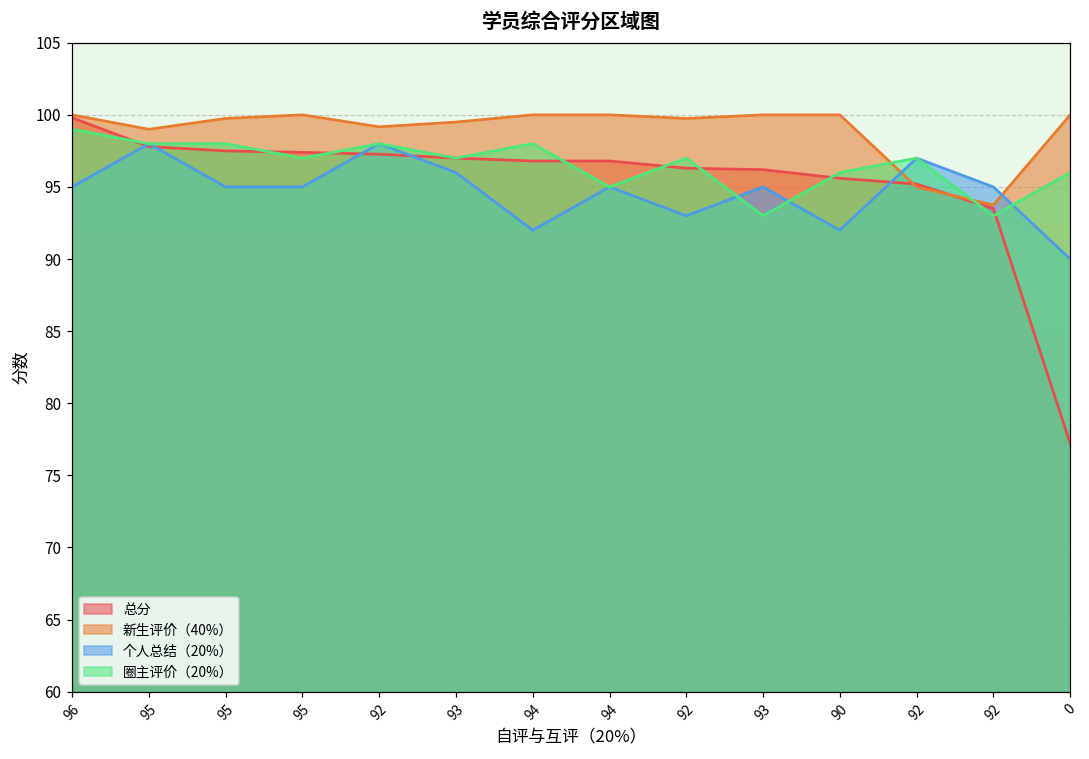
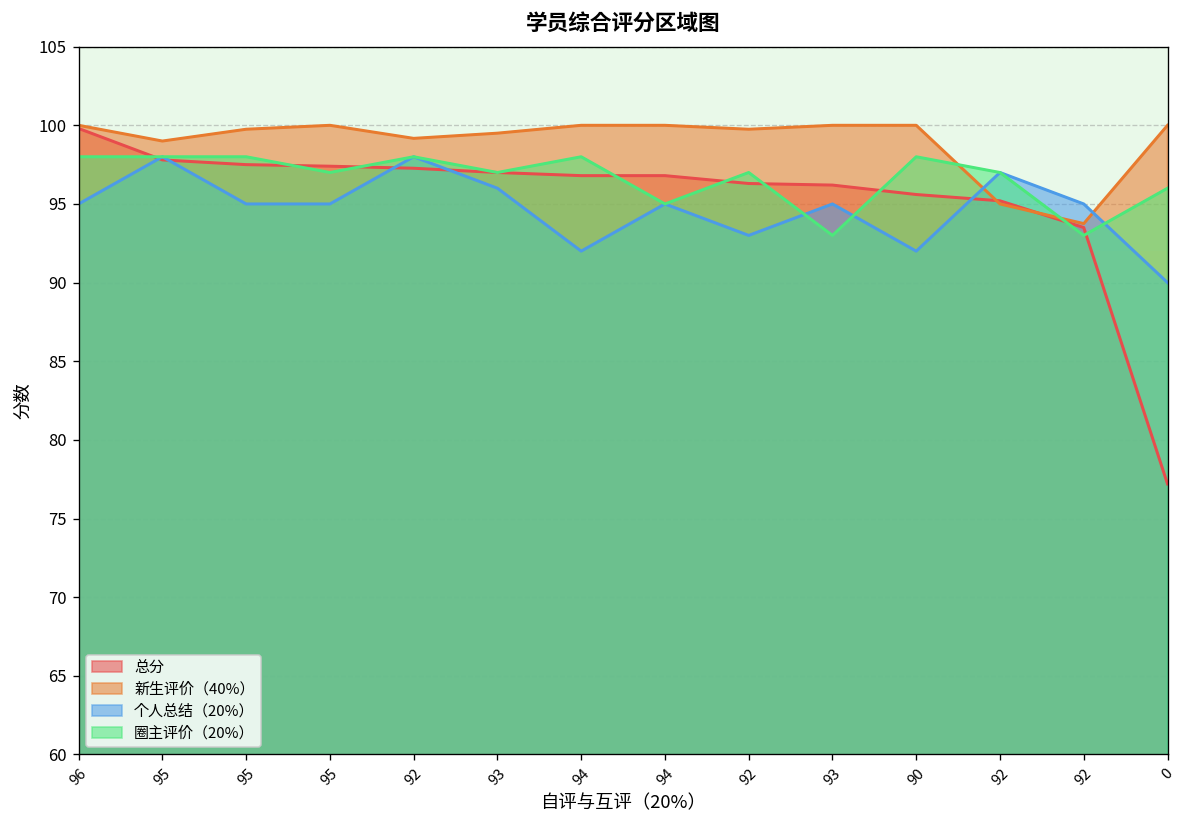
  {
    "个人总结（20%）": {
      "96": 95,
      "90": 92,
      "0": 90
    },
    "圈主评价（20%）": {
-     "96": 99,
-     "90": 96,
+     "96": 98,
+     "90": 98,
      "0": 96
    }
  }
